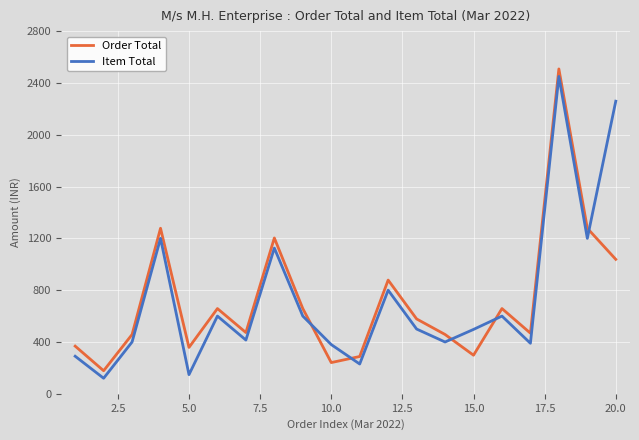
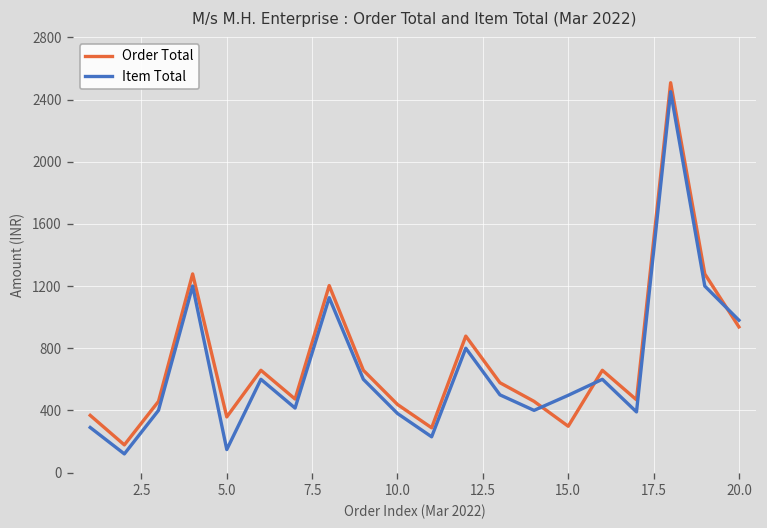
  {
    "Order Total": {
      "5.0": 360,
-     "10.0": 240,
+     "10.0": 440,
      "15.0": 300,
-     "20.0": 1040
+     "20.0": 940
    },
    "Item Total": {
      "5.0": 150,
      "10.0": 380,
      "15.0": 500,
-     "20.0": 2260
+     "20.0": 980
    }
  }
